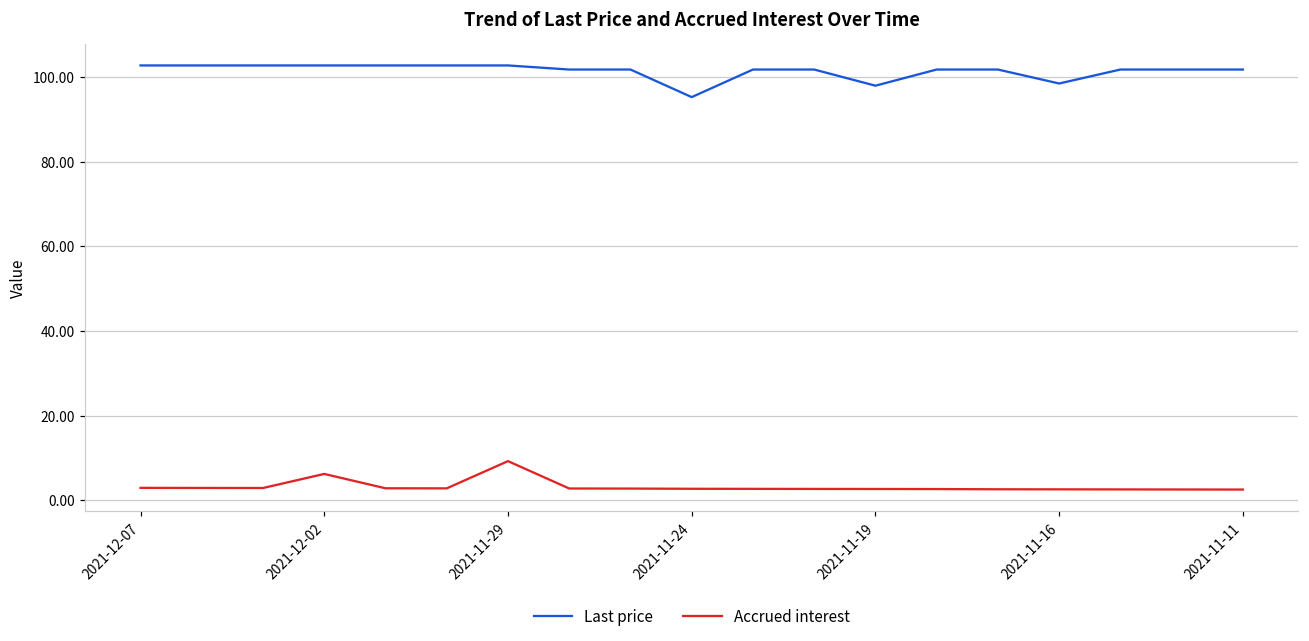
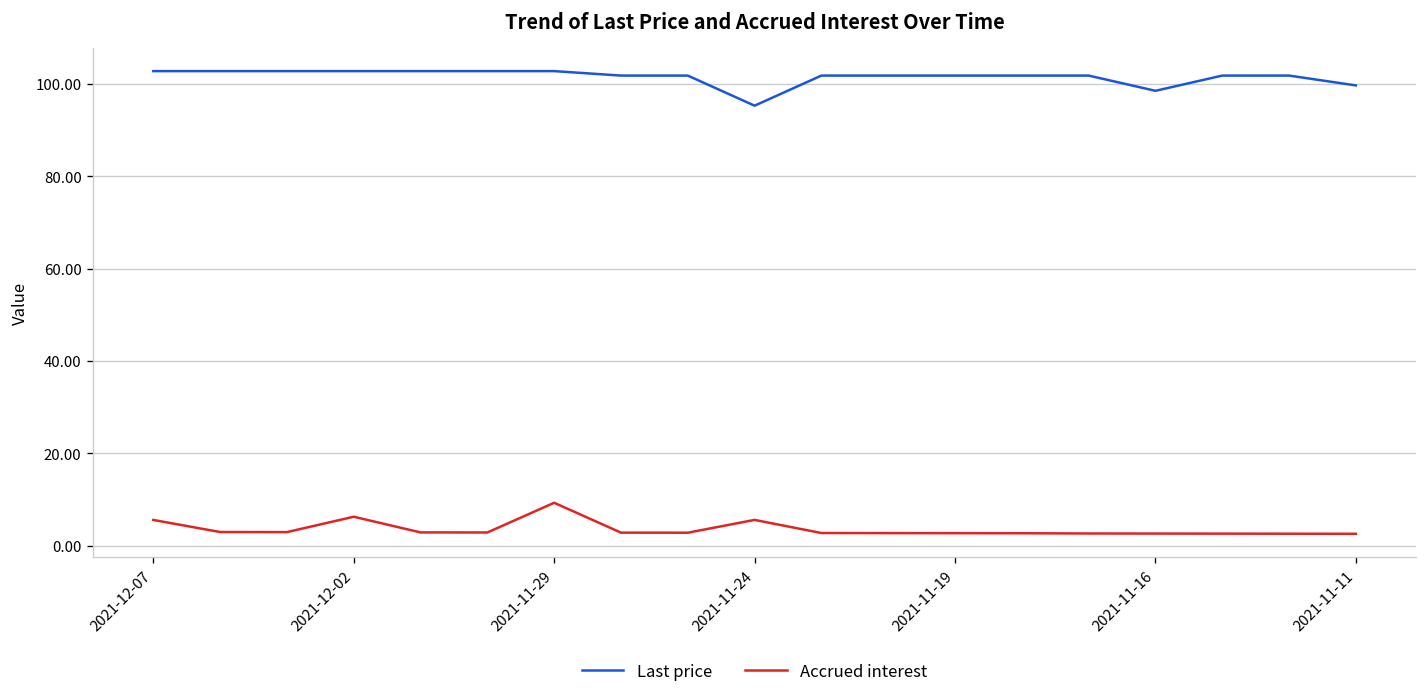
  {
    "Last price": {
      "2021-12-07": 103,
      "2021-12-02": 103,
      "2021-11-29": 103,
      "2021-11-24": 95,
-     "2021-11-19": 98,
+     "2021-11-19": 102,
      "2021-11-16": 98,
-     "2021-11-11": 102
+     "2021-11-11": 100
    },
    "Accrued interest": {
-     "2021-12-07": 3,
+     "2021-12-07": 6,
      "2021-12-02": 6,
      "2021-11-29": 9,
-     "2021-11-24": 3,
+     "2021-11-24": 6,
      "2021-11-19": 3,
      "2021-11-16": 3,
      "2021-11-11": 3
    }
  }
